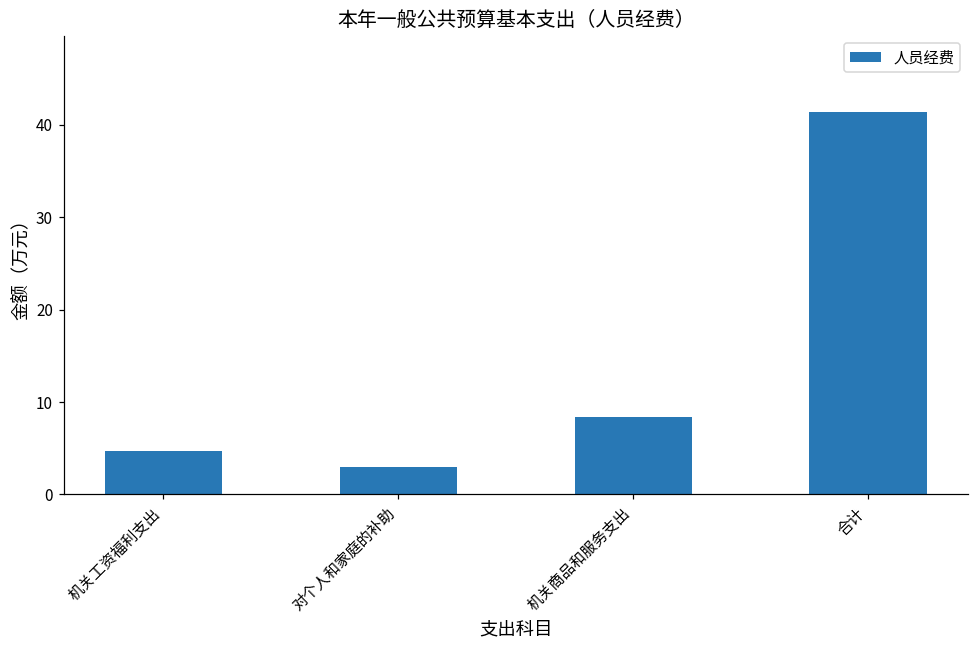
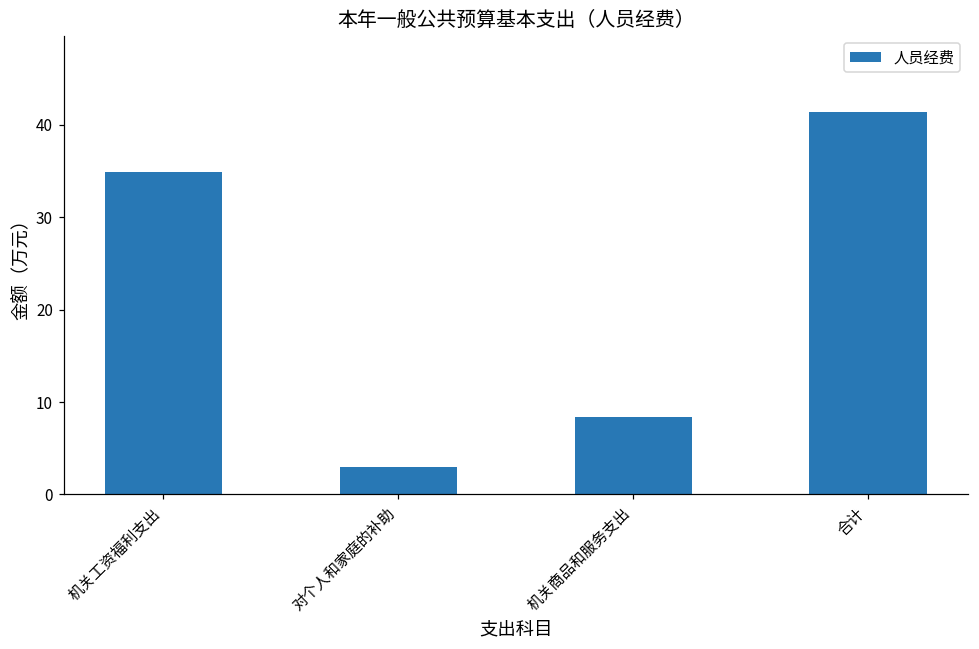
  {
-   "机关工资福利支出": 5,
+   "机关工资福利支出": 35,
    "对个人和家庭的补助": 3,
    "机关商品和服务支出": 8,
    "合计": 41
  }
